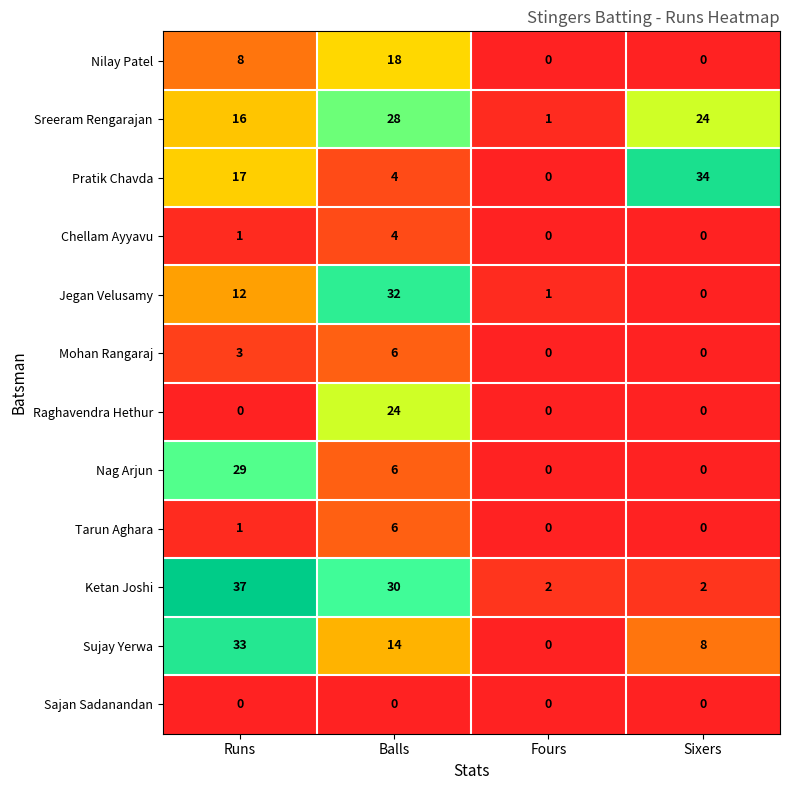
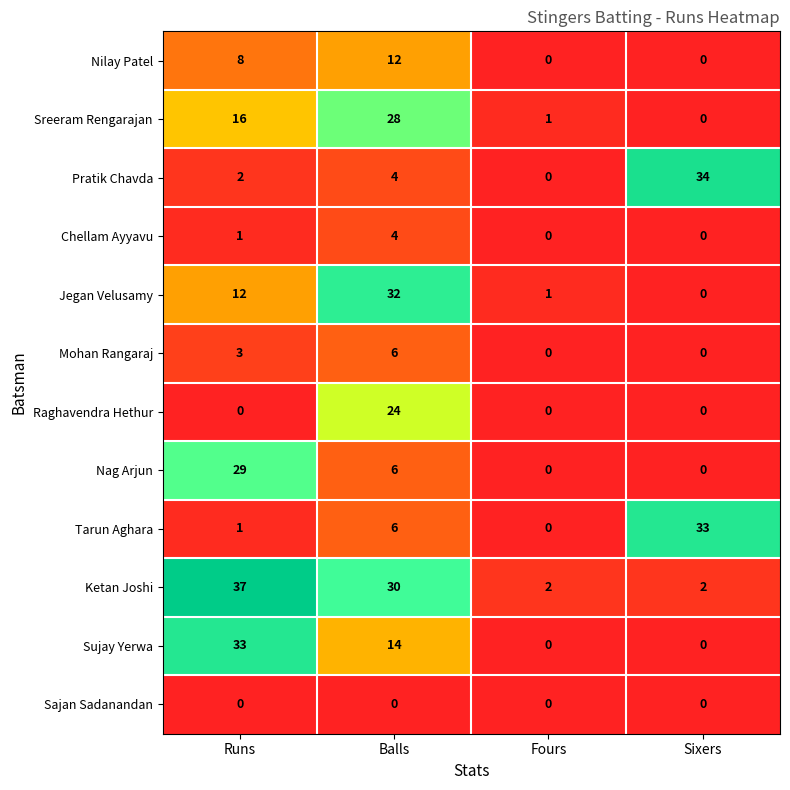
  {
    "Nilay Patel": {
      "Runs": 8,
-     "Balls": 18,
+     "Balls": 12,
      "Fours": 0,
      "Sixers": 0
    },
    "Sreeram Rengarajan": {
      "Runs": 16,
      "Balls": 28,
      "Fours": 1,
-     "Sixers": 24
+     "Sixers": 0
    },
    "Pratik Chavda": {
-     "Runs": 17,
+     "Runs": 2,
      "Balls": 4,
      "Fours": 0,
      "Sixers": 34
    },
    "Chellam Ayyavu": {
      "Runs": 1,
      "Balls": 4,
      "Fours": 0,
      "Sixers": 0
    },
    "Jegan Velusamy": {
      "Runs": 12,
      "Balls": 32,
      "Fours": 1,
      "Sixers": 0
    },
    "Mohan Rangaraj": {
      "Runs": 3,
      "Balls": 6,
      "Fours": 0,
      "Sixers": 0
    },
    "Raghavendra Hethur": {
      "Runs": 0,
      "Balls": 24,
      "Fours": 0,
      "Sixers": 0
    },
    "Nag Arjun": {
      "Runs": 29,
      "Balls": 6,
      "Fours": 0,
      "Sixers": 0
    },
    "Tarun Aghara": {
      "Runs": 1,
      "Balls": 6,
      "Fours": 0,
-     "Sixers": 0
+     "Sixers": 33
    },
    "Ketan Joshi": {
      "Runs": 37,
      "Balls": 30,
      "Fours": 2,
      "Sixers": 2
    },
    "Sujay Yerwa": {
      "Runs": 33,
      "Balls": 14,
      "Fours": 0,
-     "Sixers": 8
+     "Sixers": 0
    },
    "Sajan Sadanandan": {
      "Runs": 0,
      "Balls": 0,
      "Fours": 0,
      "Sixers": 0
    }
  }
